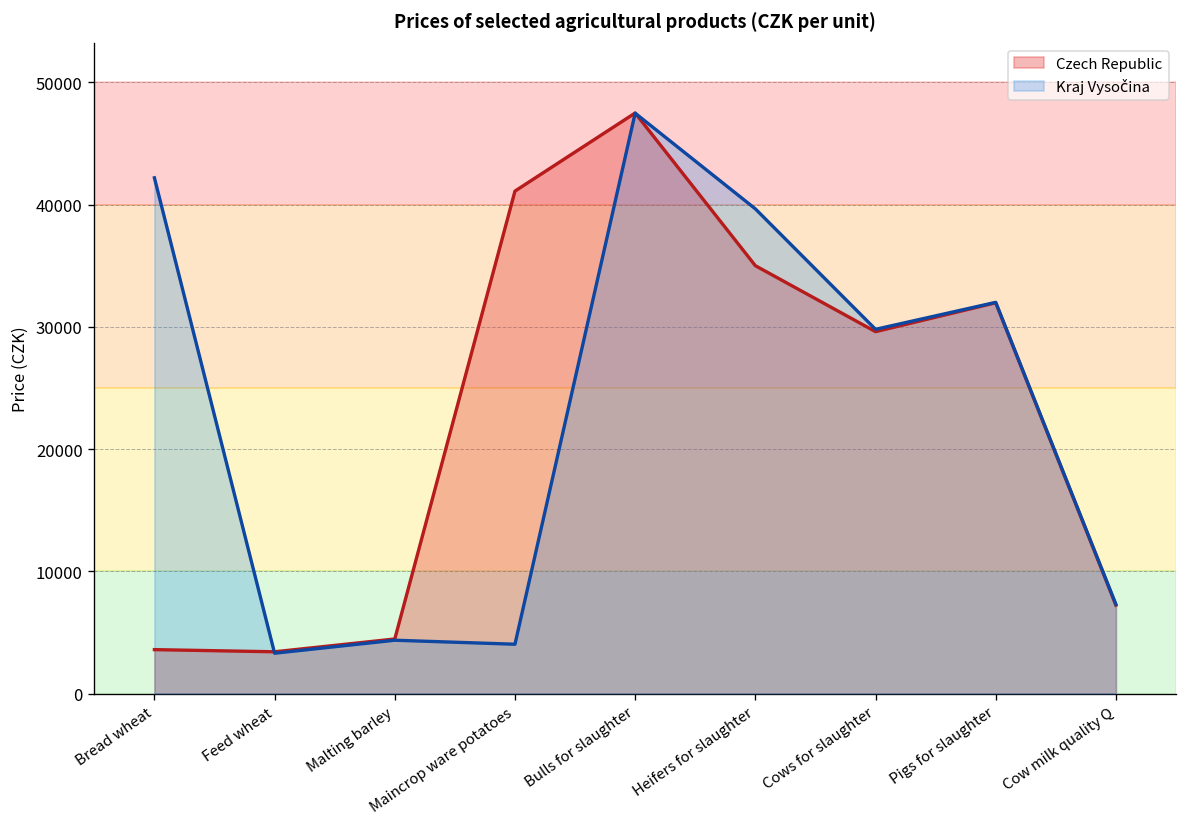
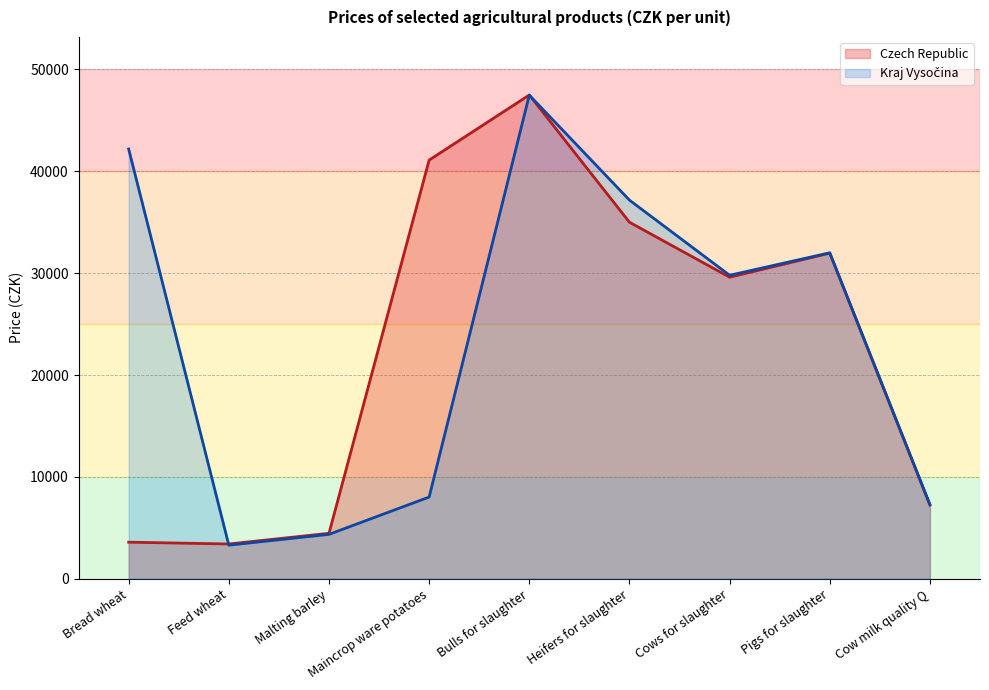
  {
    "Czech Republic": {
      "Bread wheat": 3600,
      "Maincrop ware potatoes": 41100,
      "Heifers for slaughter": 35000
    },
    "Kraj Vysočina": {
      "Bread wheat": 42200,
-     "Maincrop ware potatoes": 4000,
-     "Heifers for slaughter": 39700
+     "Maincrop ware potatoes": 8000,
+     "Heifers for slaughter": 37200
    }
  }
